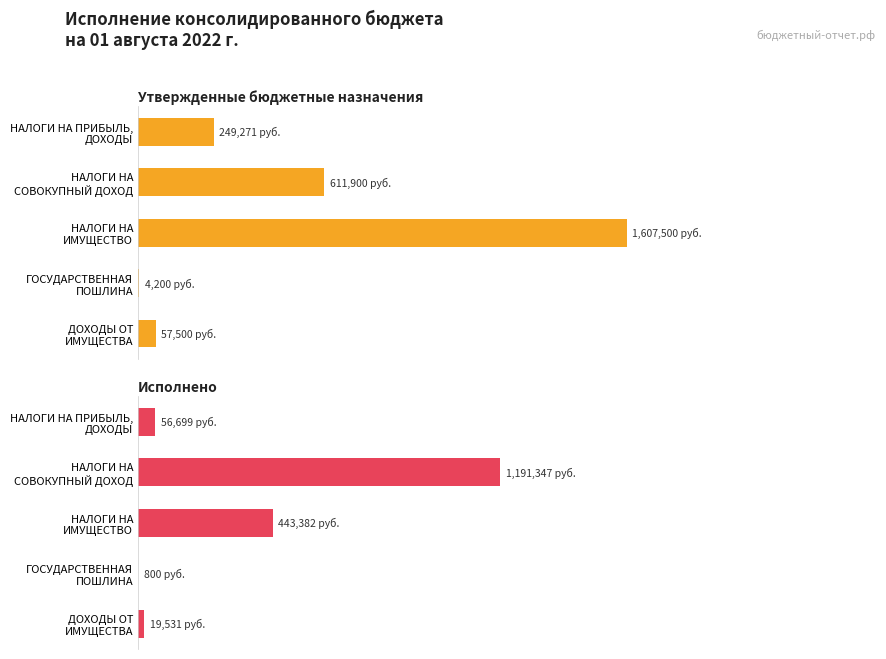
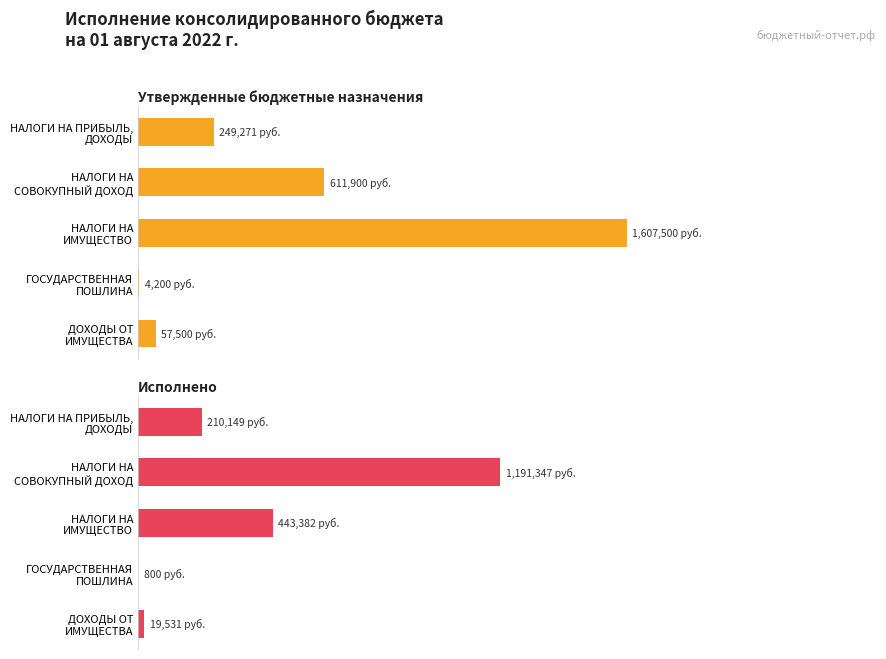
  {
    "Утвержденные бюджетные назначения": {
      "НАЛОГИ НА ПРИБЫЛЬ, ДОХОДЫ": "249,271",
      "НАЛОГИ НА СОВОКУПНЫЙ ДОХОД": "611,900",
      "НАЛОГИ НА ИМУЩЕСТВО": "1,607,500",
      "ГОСУДАРСТВЕННАЯ ПОШЛИНА": "4,200",
      "ДОХОДЫ ОТ ИМУЩЕСТВА": "57,500"
    },
    "Исполнено": {
-     "НАЛОГИ НА ПРИБЫЛЬ, ДОХОДЫ": "56,699",
+     "НАЛОГИ НА ПРИБЫЛЬ, ДОХОДЫ": "210,149",
      "НАЛОГИ НА СОВОКУПНЫЙ ДОХОД": "1,191,347",
      "НАЛОГИ НА ИМУЩЕСТВО": "443,382",
      "ГОСУДАРСТВЕННАЯ ПОШЛИНА": "800",
      "ДОХОДЫ ОТ ИМУЩЕСТВА": "19,531"
    }
  }
